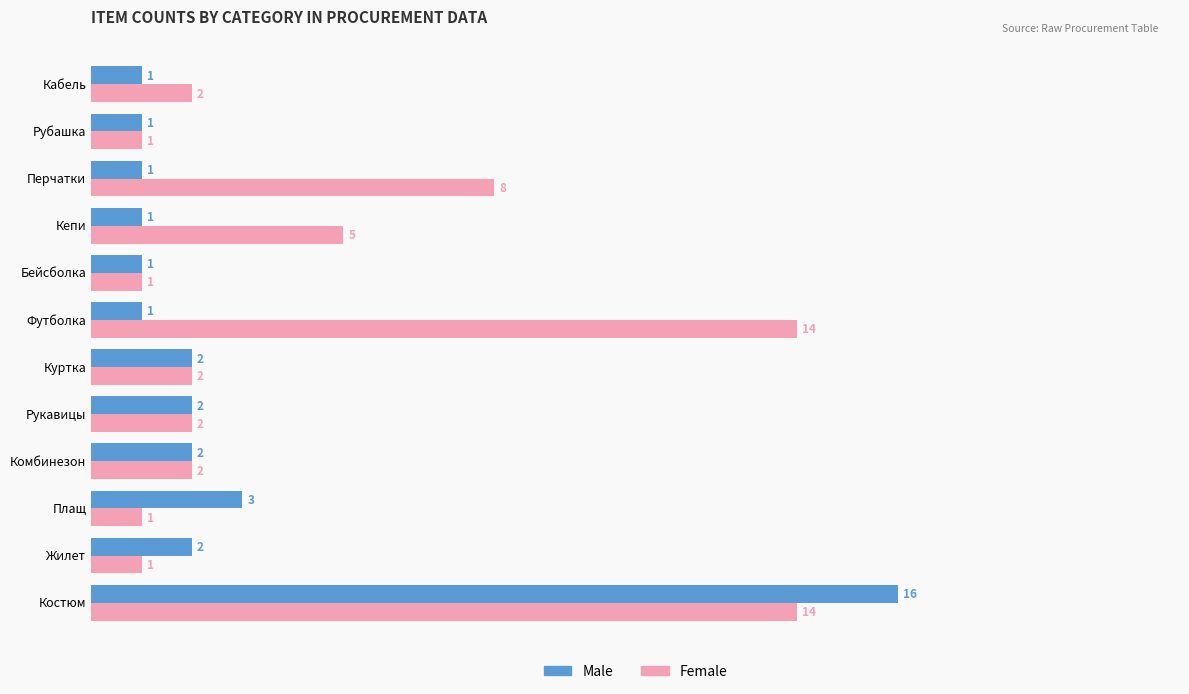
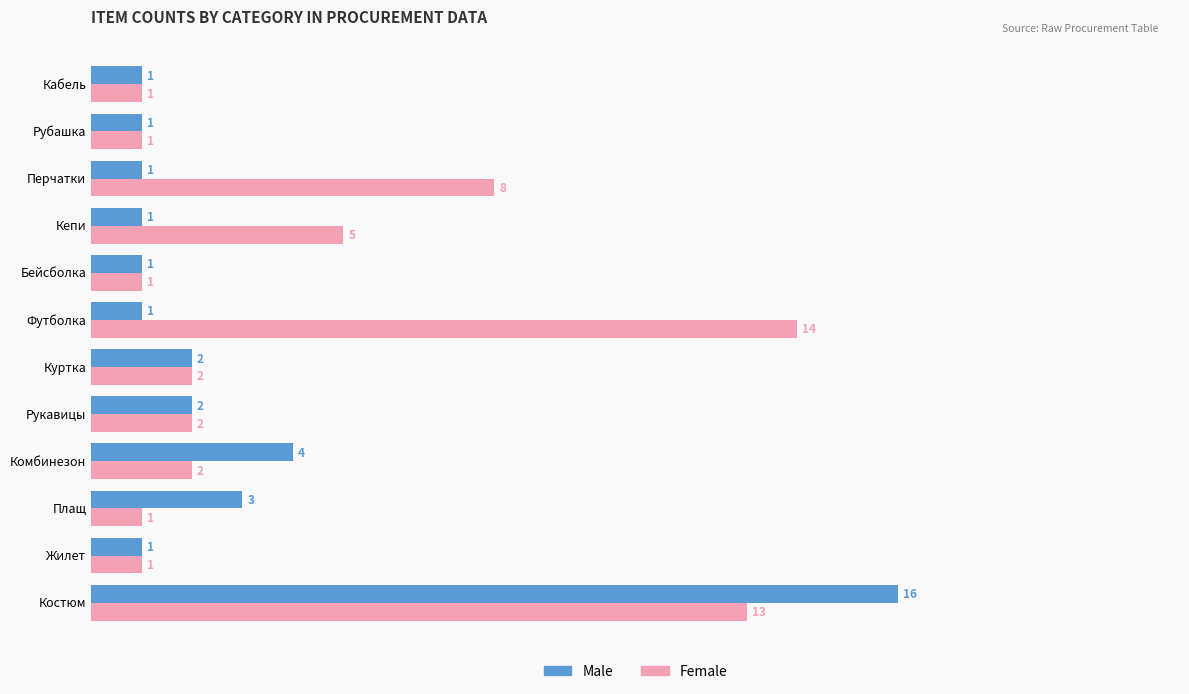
  {
    "Male": {
      "Кабель": 1,
      "Рубашка": 1,
      "Перчатки": 1,
      "Кепи": 1,
      "Бейсболка": 1,
      "Футболка": 1,
      "Куртка": 2,
      "Рукавицы": 2,
-     "Комбинезон": 2,
+     "Комбинезон": 4,
      "Плащ": 3,
-     "Жилет": 2,
+     "Жилет": 1,
      "Костюм": 16
    },
    "Female": {
-     "Кабель": 2,
+     "Кабель": 1,
      "Рубашка": 1,
      "Перчатки": 8,
      "Кепи": 5,
      "Бейсболка": 1,
      "Футболка": 14,
      "Куртка": 2,
      "Рукавицы": 2,
      "Комбинезон": 2,
      "Плащ": 1,
      "Жилет": 1,
-     "Костюм": 14
+     "Костюм": 13
    }
  }
